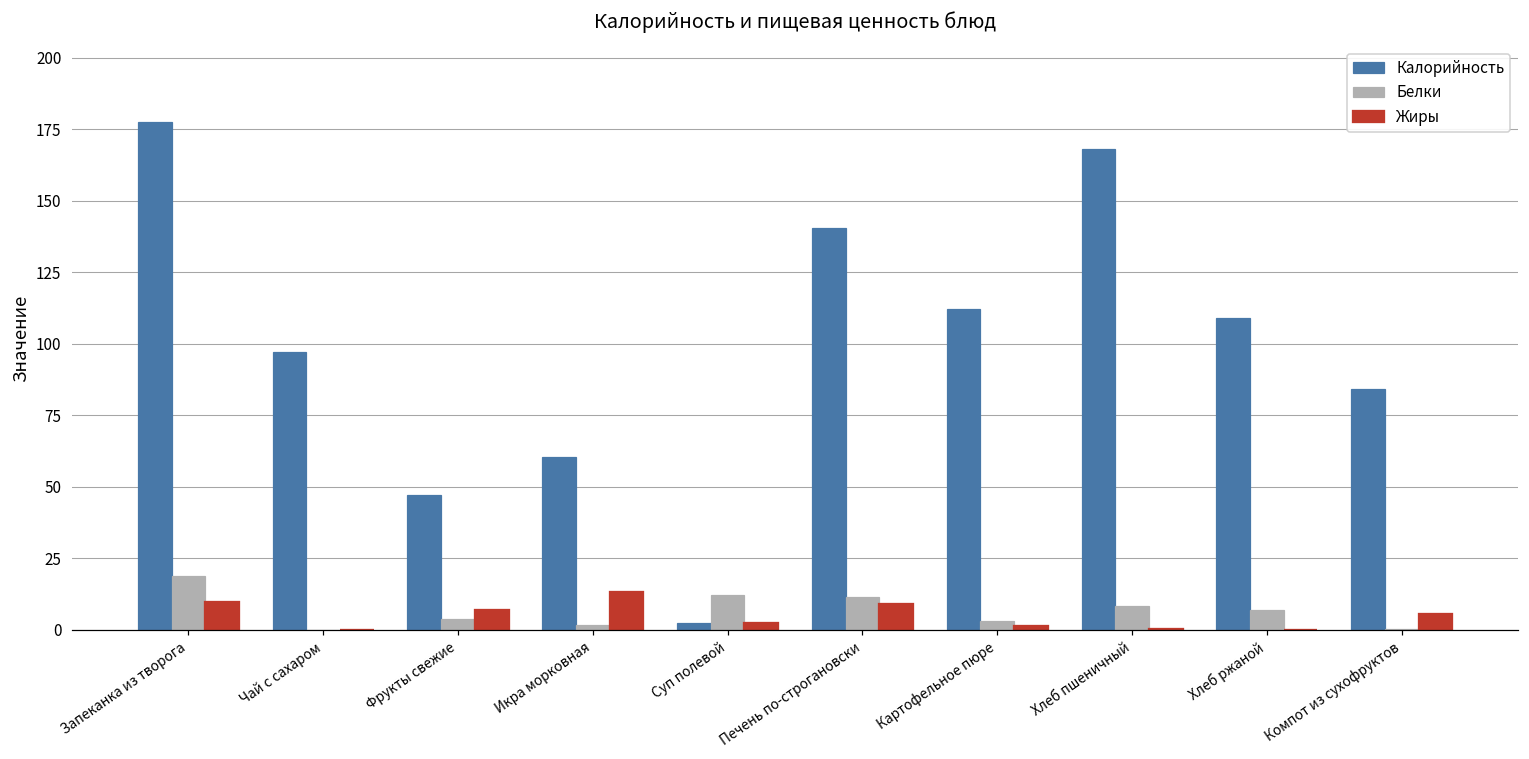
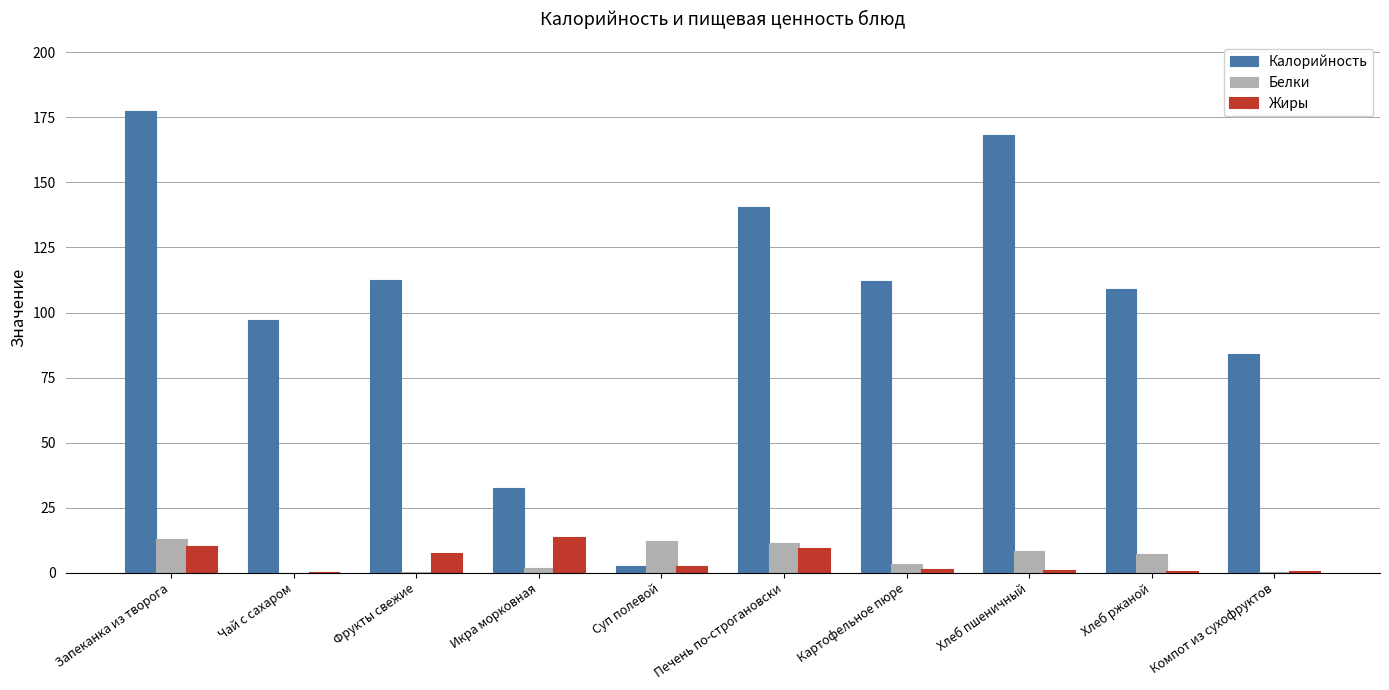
  {
    "Калорийность": {
      "Запеканка из творога": 177,
      "Чай с сахаром": 97,
-     "Фрукты свежие": 47,
-     "Икра морковная": 61,
+     "Фрукты свежие": 112,
+     "Икра морковная": 33,
      "Суп полевой": 3,
      "Печень по-строгановски": 140,
      "Картофельное пюре": 112,
      "Хлеб пшеничный": 168,
      "Хлеб ржаной": 109,
      "Компот из сухофруктов": 84
    },
    "Белки": {
-     "Запеканка из творога": 19,
+     "Запеканка из творога": 13,
      "Чай с сахаром": 0,
-     "Фрукты свежие": 4,
+     "Фрукты свежие": 0,
      "Икра морковная": 2,
      "Суп полевой": 12,
      "Печень по-строгановски": 11,
      "Картофельное пюре": 3,
      "Хлеб пшеничный": 8,
      "Хлеб ржаной": 7
    },
    "Жиры": {
      "Запеканка из творога": 10,
      "Чай с сахаром": 0,
      "Фрукты свежие": 7,
      "Икра морковная": 13,
      "Суп полевой": 2,
      "Печень по-строгановски": 9,
      "Картофельное пюре": 1,
-     "Компот из сухофруктов": 6
+     "Компот из сухофруктов": 0
    }
  }
